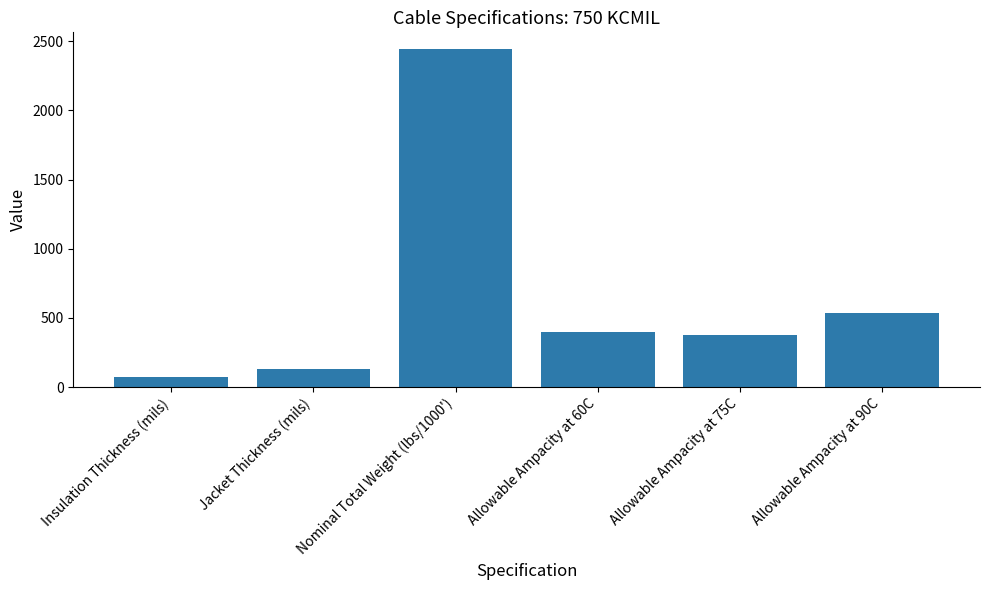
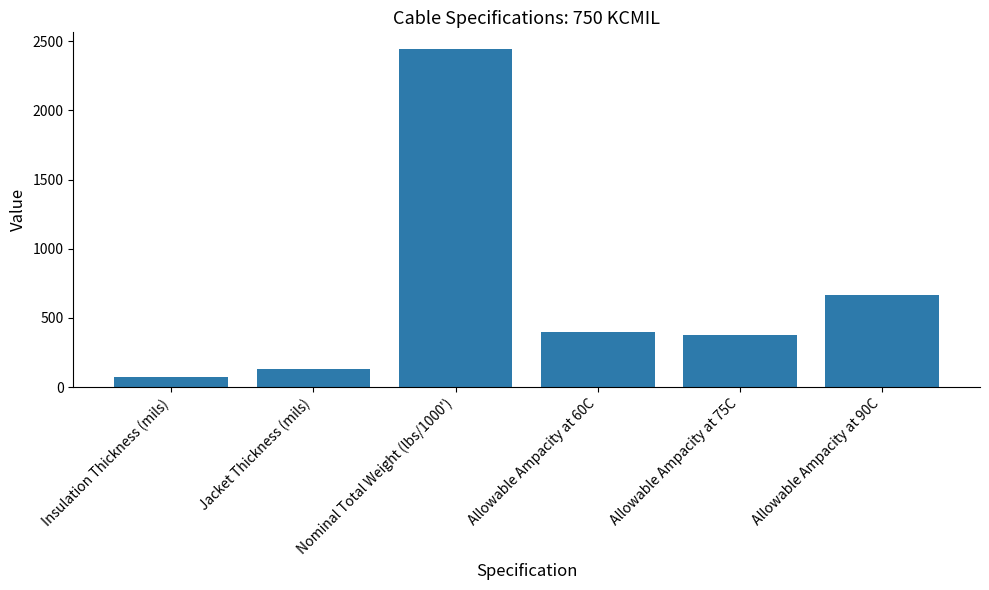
  {
    "Insulation Thickness (mils)": 70,
    "Jacket Thickness (mils)": 130,
    "Nominal Total Weight (lbs/1000')": 2440,
    "Allowable Ampacity at 60C": 400,
    "Allowable Ampacity at 75C": 380,
-   "Allowable Ampacity at 90C": 540
+   "Allowable Ampacity at 90C": 660
  }
